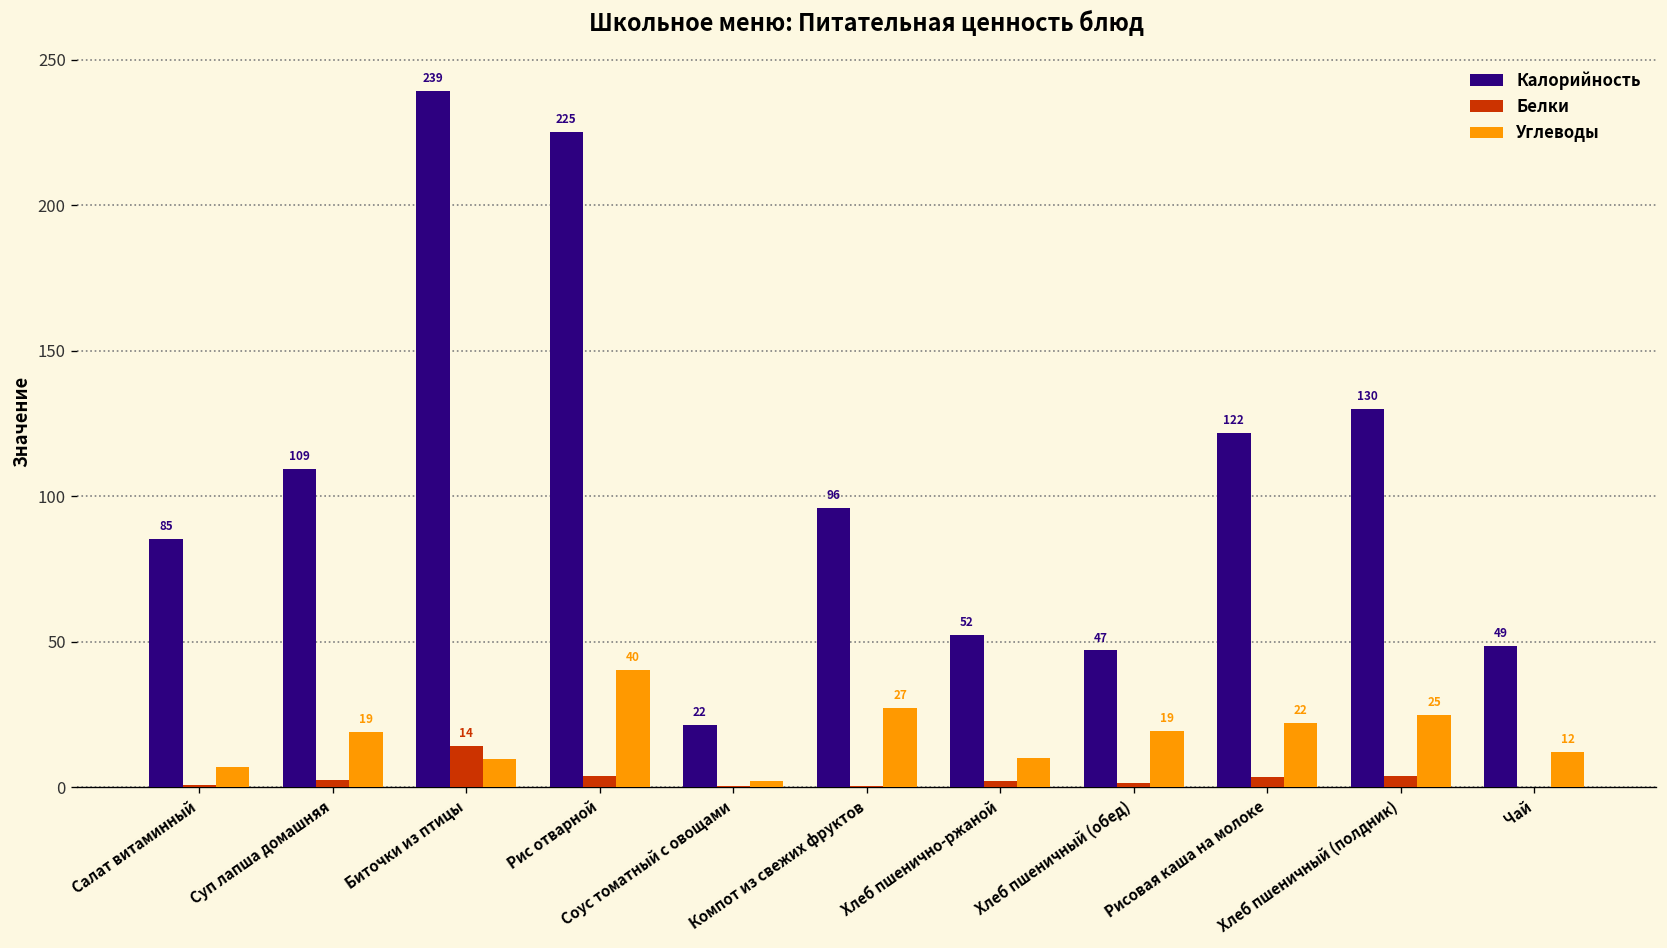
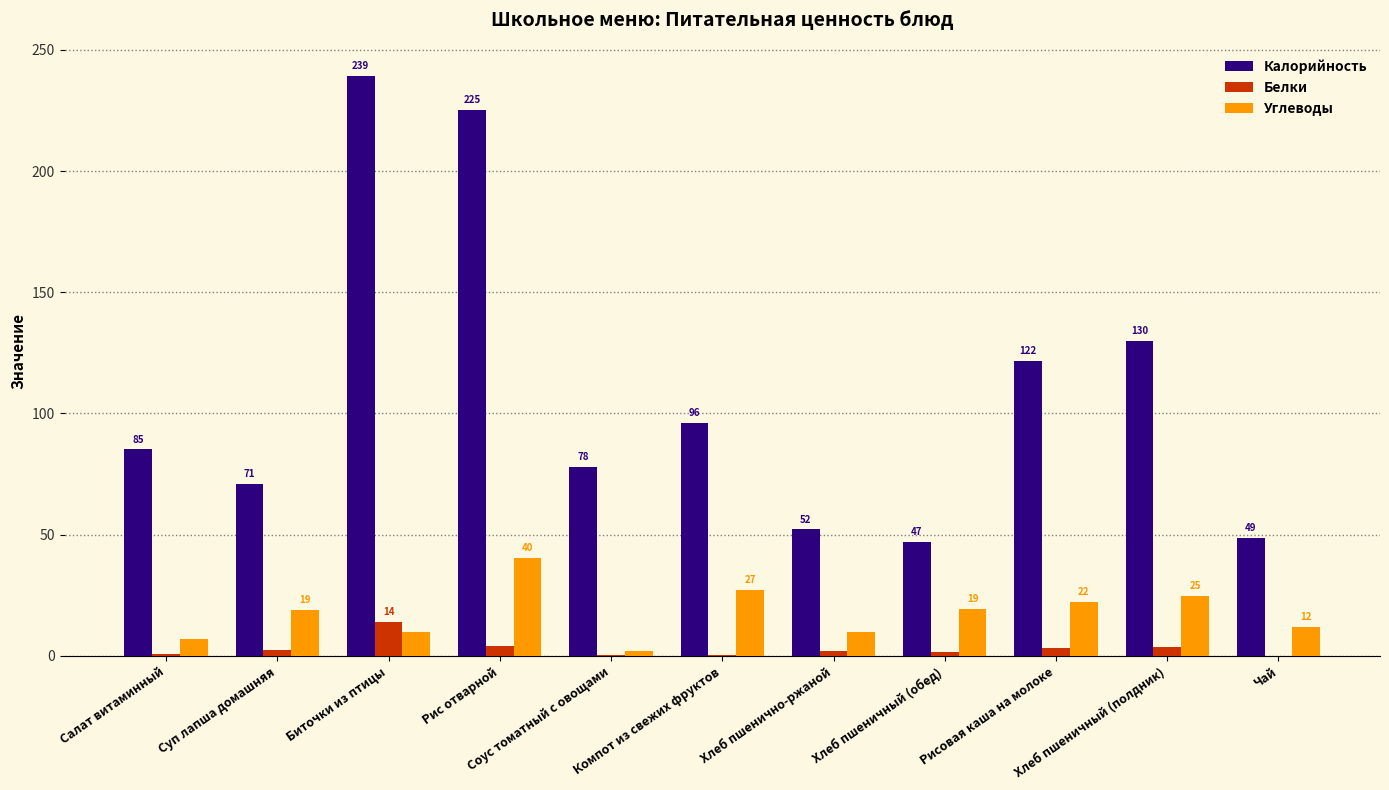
  {
    "Калорийность": {
      "Салат витаминный": 85,
-     "Суп лапша домашняя": 109,
+     "Суп лапша домашняя": 71,
      "Биточки из птицы": 239,
      "Рис отварной": 225,
-     "Соус томатный с овощами": 22,
+     "Соус томатный с овощами": 78,
      "Компот из свежих фруктов": 96,
      "Хлеб пшенично-ржаной": 52,
      "Хлеб пшеничный (обед)": 47,
      "Рисовая каша на молоке": 122,
      "Хлеб пшеничный (полдник)": 130,
      "Чай": 49
    },
    "Белки": {
      "Биточки из птицы": 14
    },
    "Углеводы": {
      "Суп лапша домашняя": 19,
      "Рис отварной": 40,
      "Компот из свежих фруктов": 27,
      "Хлеб пшеничный (обед)": 19,
      "Рисовая каша на молоке": 22,
      "Хлеб пшеничный (полдник)": 25,
      "Чай": 12
    }
  }
